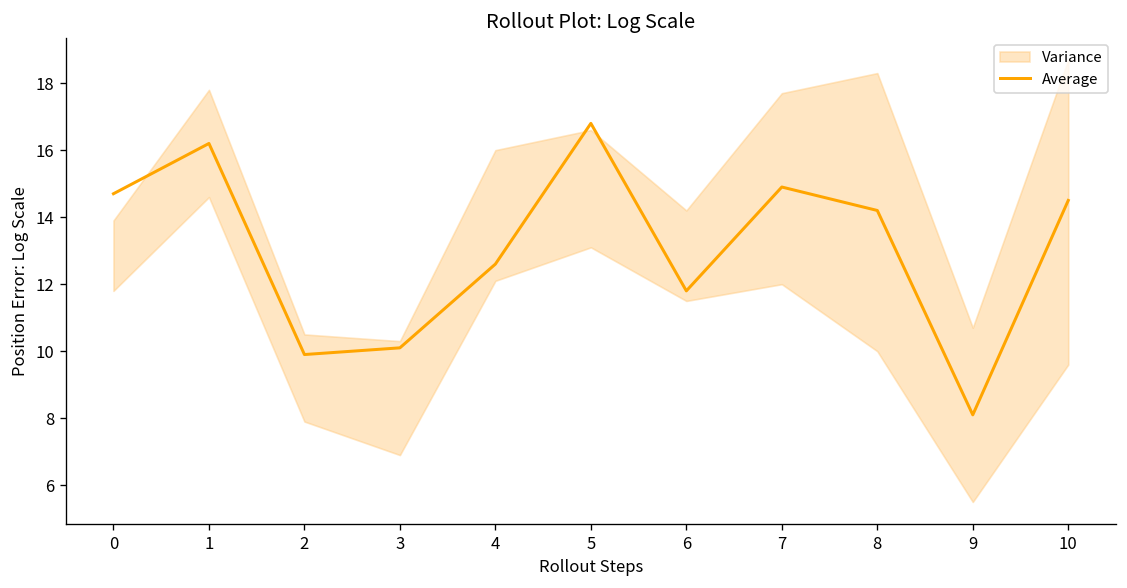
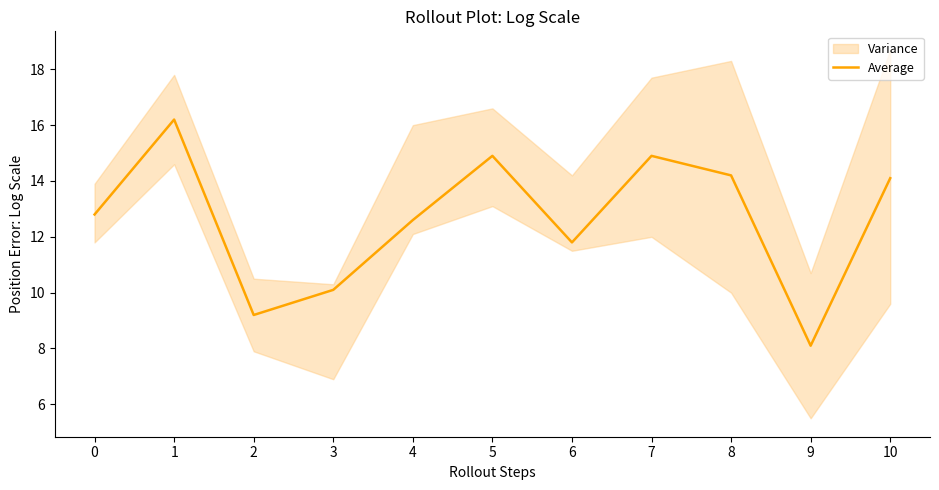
  {
    "Average": {
-     "0": 14.7,
+     "0": 12.8,
      "1": 16.2,
-     "2": 9.9,
+     "2": 9.2,
      "3": 10.1,
      "4": 12.6,
-     "5": 16.8,
+     "5": 14.9,
      "6": 11.8,
      "7": 14.9,
      "8": 14.2,
      "9": 8.1,
-     "10": 14.5
+     "10": 14.1
    }
  }
